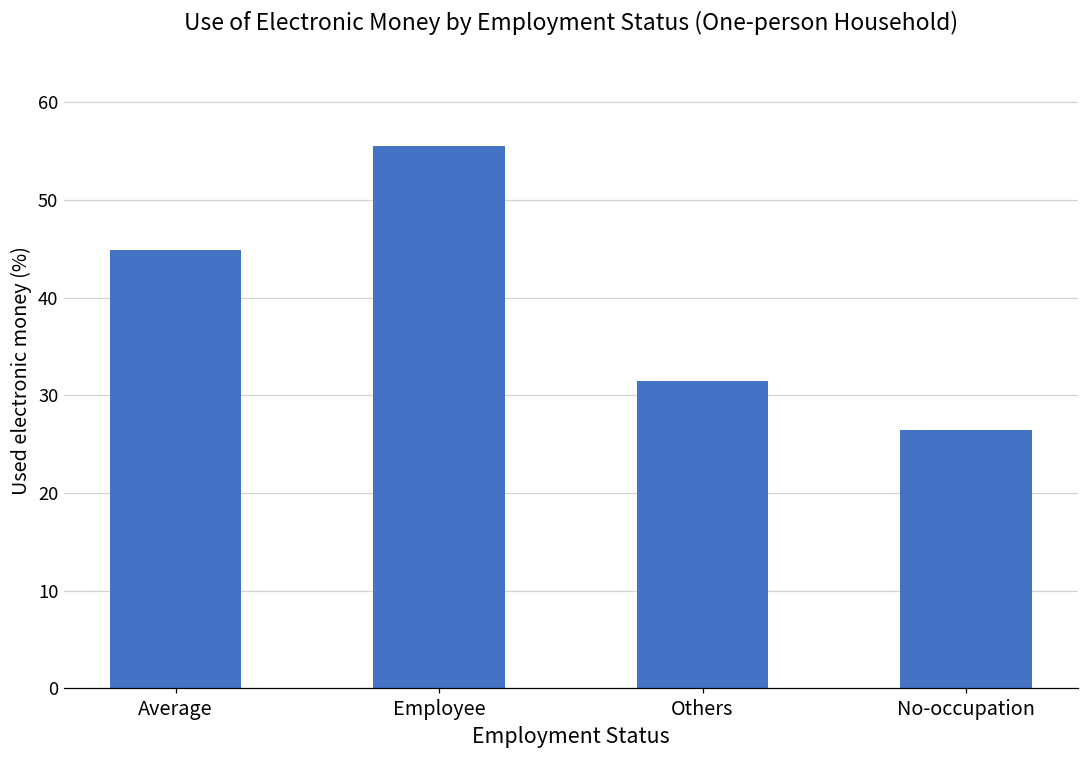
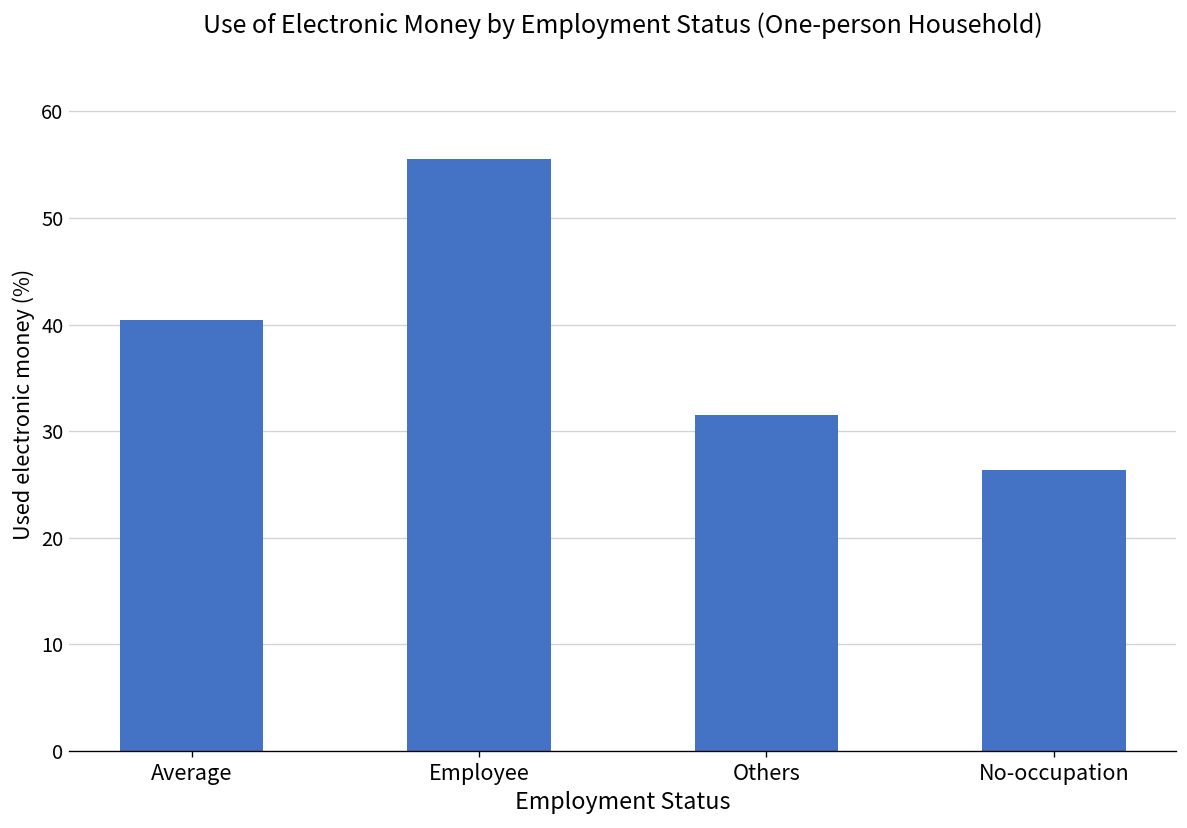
  {
-   "Average": 45,
+   "Average": 40,
    "Employee": 56,
    "Others": 32,
    "No-occupation": 26
  }
